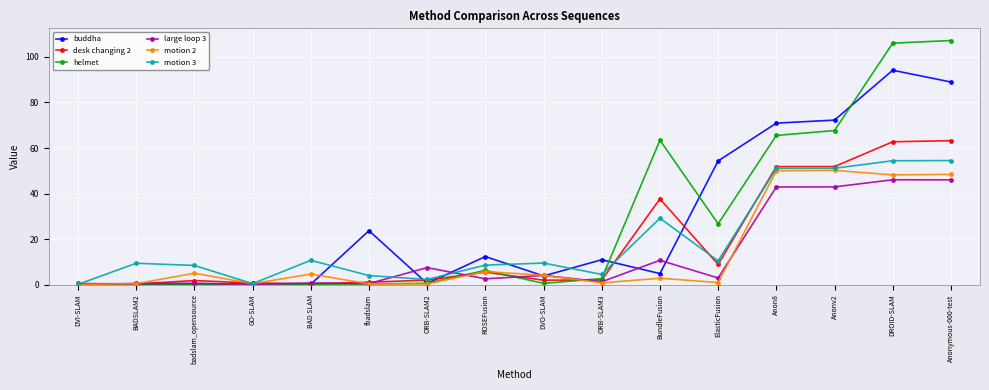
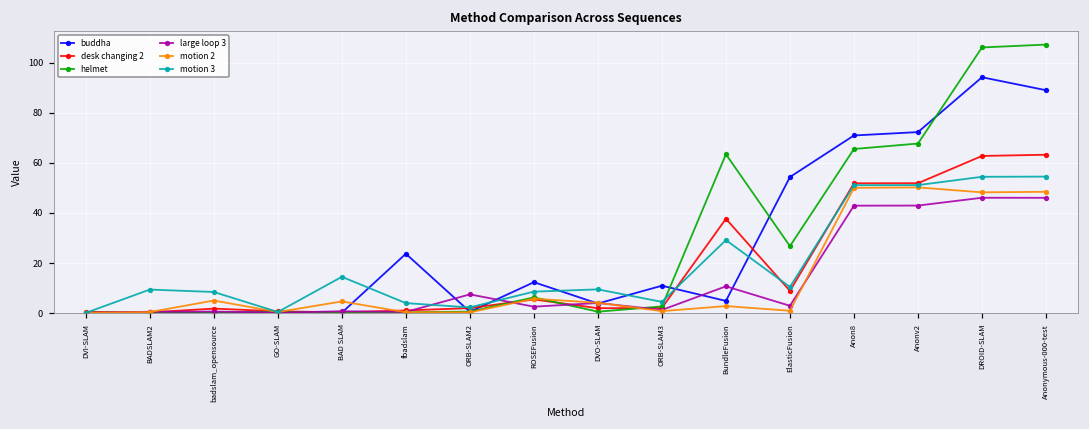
  {
    "buddha": {
      "fbadslam": 24,
      "ROSEFusion": 12,
      "ORB-SLAM3": 11,
      "BundleFusion": 5,
      "ElasticFusion": 54,
      "Anon8": 71,
      "Anonv2": 72,
      "DROID-SLAM": 94,
      "Anonymous-000-test": 89
    },
    "desk changing 2": {
      "badslam_opensource": 2,
      "DVO-SLAM": 2,
      "BundleFusion": 38,
      "ElasticFusion": 9,
      "DROID-SLAM": 63,
      "Anonymous-000-test": 63
    },
    "helmet": {
      "DVO-SLAM": 1,
      "BundleFusion": 63,
      "ElasticFusion": 27,
      "Anon8": 66,
      "Anonv2": 68,
      "DROID-SLAM": 106,
      "Anonymous-000-test": 107
    },
    "large loop 3": {
      "ORB-SLAM2": 8,
      "ROSEFusion": 3,
      "BundleFusion": 11,
      "ElasticFusion": 3,
      "Anon8": 43,
      "Anonv2": 43,
      "DROID-SLAM": 46,
      "Anonymous-000-test": 46
    },
    "motion 2": {
      "badslam_opensource": 5,
      "BAD SLAM": 5,
      "BundleFusion": 3,
      "ElasticFusion": 1,
      "DROID-SLAM": 48,
      "Anonymous-000-test": 48
    },
    "motion 3": {
      "BADSLAM2": 9,
      "badslam_opensource": 8,
-     "BAD SLAM": 11,
+     "BAD SLAM": 15,
      "fbadslam": 4,
      "ROSEFusion": 9,
      "DVO-SLAM": 10,
      "ORB-SLAM3": 5,
      "BundleFusion": 29,
      "ElasticFusion": 10,
      "DROID-SLAM": 54,
      "Anonymous-000-test": 55
    }
  }
